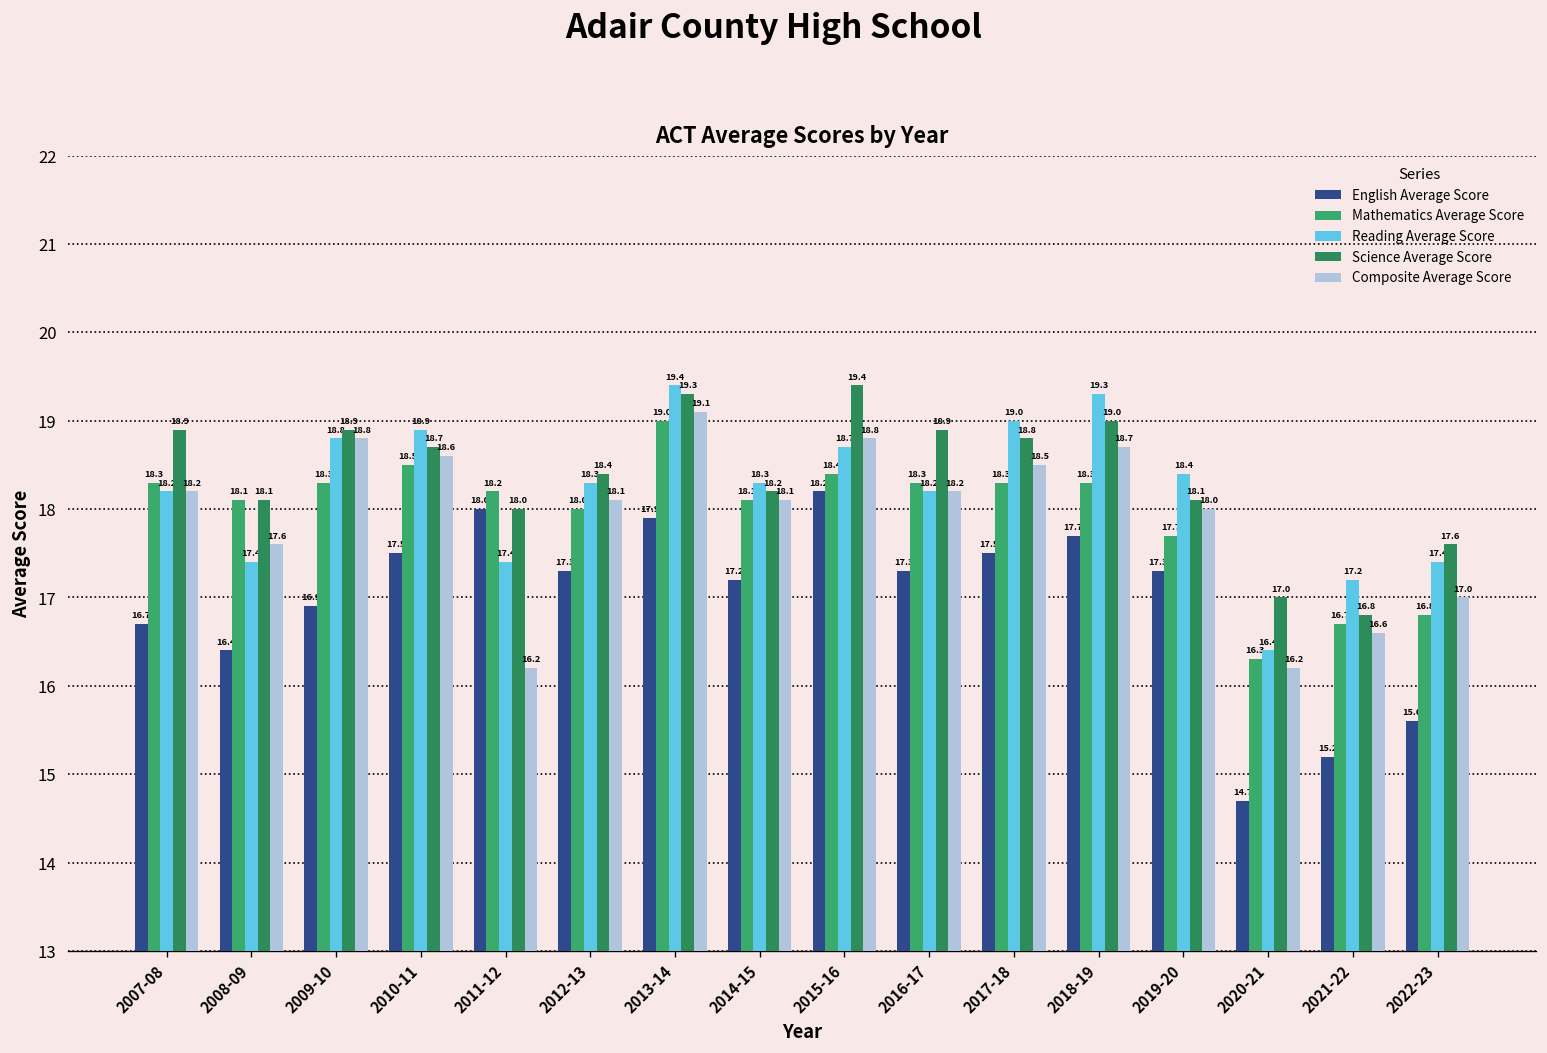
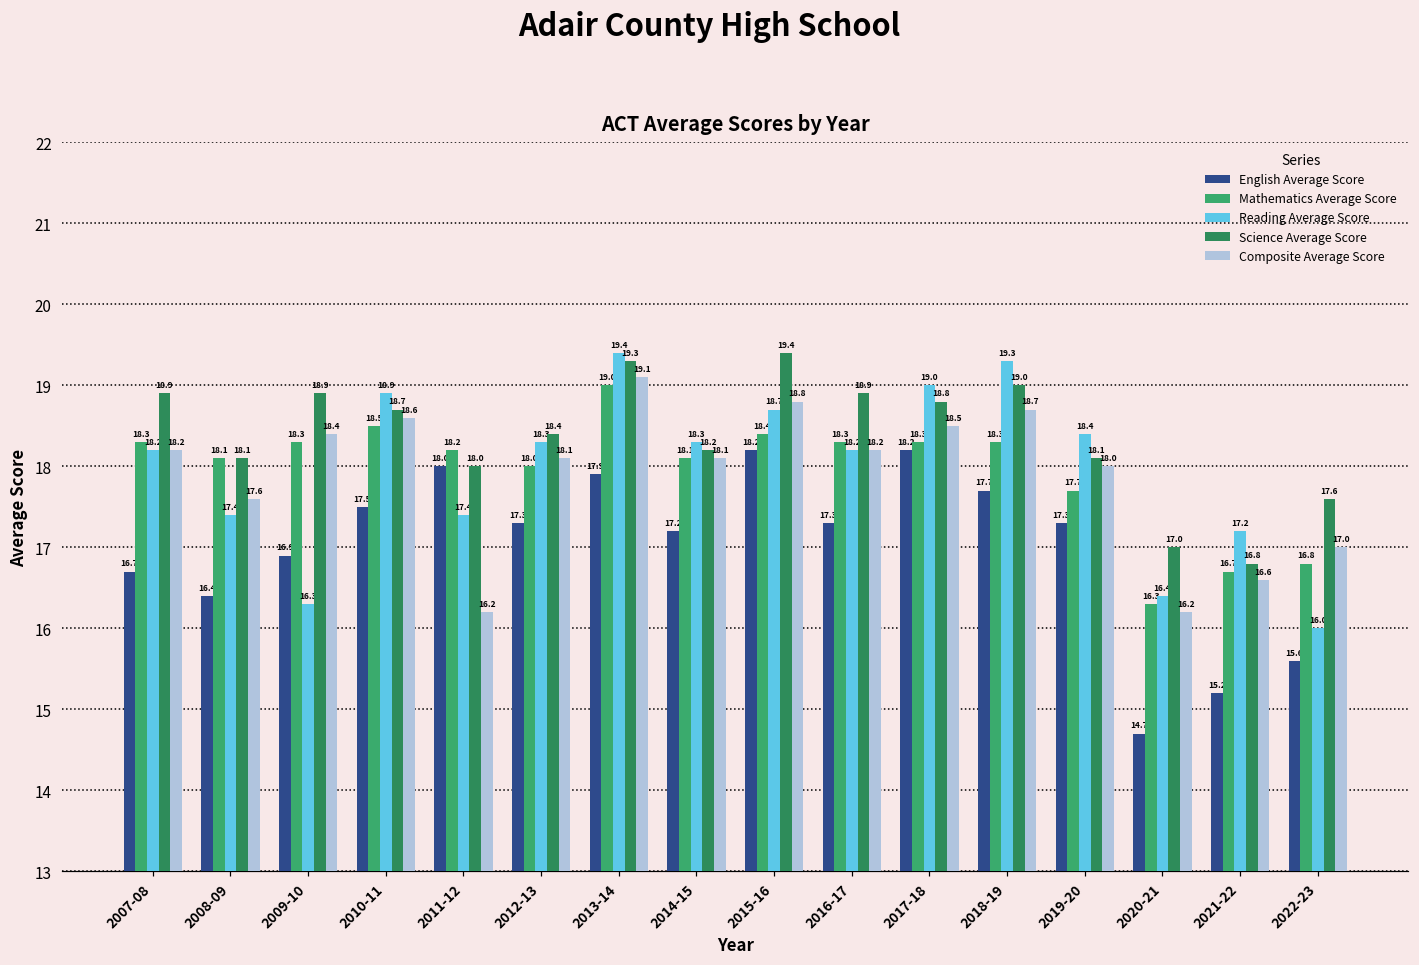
  {
    "English Average Score": {
      "2007-08": 16.7,
      "2008-09": 16.4,
      "2009-10": 16.9,
      "2010-11": 17.5,
      "2011-12": 18.0,
      "2012-13": 17.3,
      "2013-14": 17.9,
      "2014-15": 17.2,
      "2015-16": 18.2,
      "2016-17": 17.3,
-     "2017-18": 17.5,
+     "2017-18": 18.2,
      "2018-19": 17.7,
      "2019-20": 17.3,
      "2020-21": 14.7,
      "2021-22": 15.2,
      "2022-23": 15.6
    },
    "Reading Average Score": {
      "2007-08": 18.2,
      "2008-09": 17.4,
-     "2009-10": 18.8,
+     "2009-10": 16.3,
      "2010-11": 18.9,
      "2011-12": 17.4,
      "2012-13": 18.3,
      "2013-14": 19.4,
      "2014-15": 18.3,
      "2015-16": 18.7,
      "2016-17": 18.2,
      "2017-18": 19.0,
      "2018-19": 19.3,
      "2019-20": 18.4,
      "2020-21": 16.4,
      "2021-22": 17.2,
-     "2022-23": 17.4
+     "2022-23": 16.0
    },
    "Composite Average Score": {
      "2007-08": 18.2,
      "2008-09": 17.6,
-     "2009-10": 18.8,
+     "2009-10": 18.4,
      "2010-11": 18.6,
      "2011-12": 16.2,
      "2012-13": 18.1,
      "2013-14": 19.1,
      "2014-15": 18.1,
      "2015-16": 18.8,
      "2016-17": 18.2,
      "2017-18": 18.5,
      "2018-19": 18.7,
      "2019-20": 18.0,
      "2020-21": 16.2,
      "2021-22": 16.6,
      "2022-23": 17.0
    }
  }
